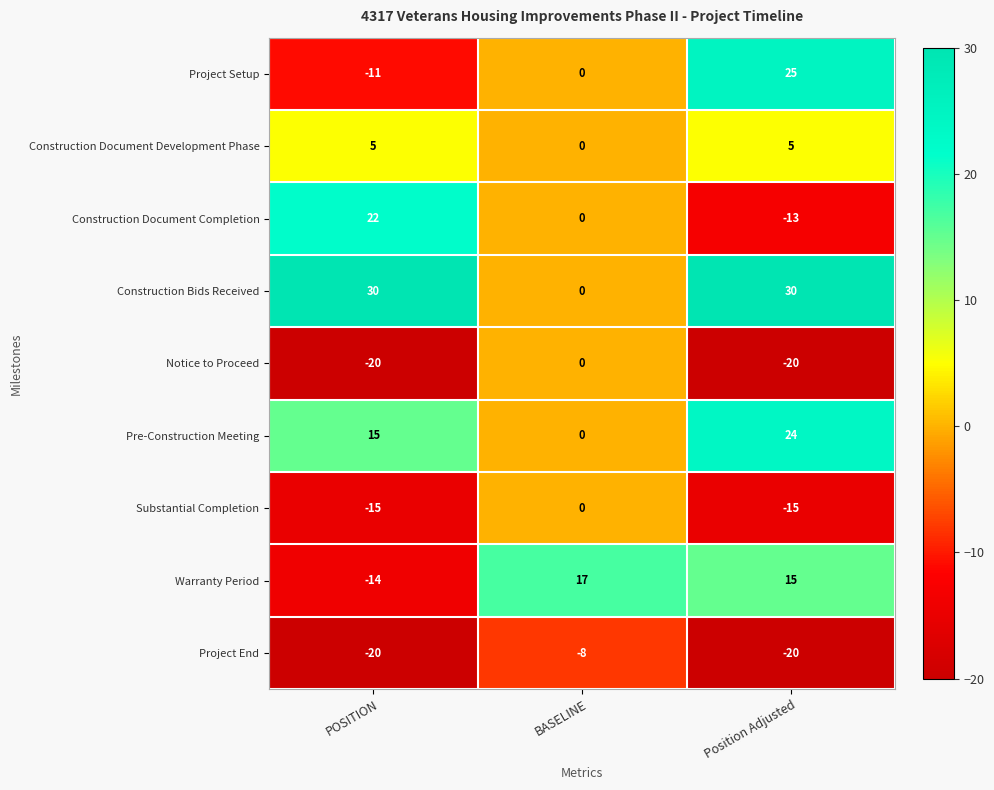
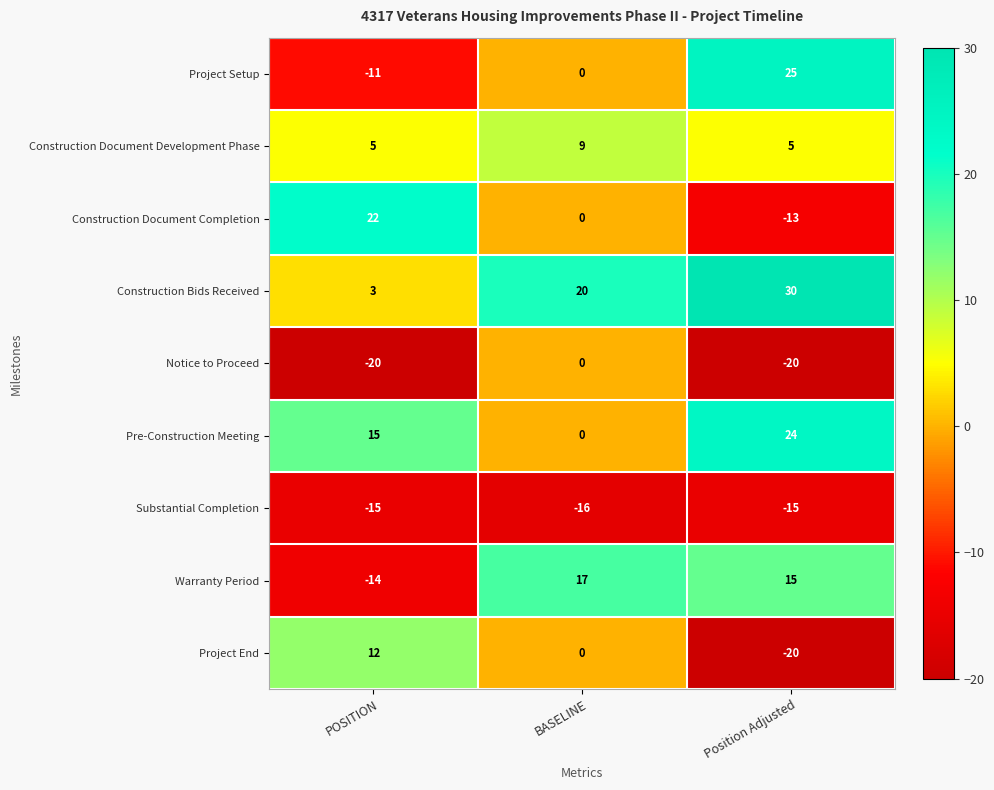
  {
    "Project Setup": {
      "POSITION": -11,
      "BASELINE": 0,
      "Position Adjusted": 25
    },
    "Construction Document Development Phase": {
      "POSITION": 5,
-     "BASELINE": 0,
+     "BASELINE": 9,
      "Position Adjusted": 5
    },
    "Construction Document Completion": {
      "POSITION": 22,
      "BASELINE": 0,
      "Position Adjusted": -13
    },
    "Construction Bids Received": {
-     "POSITION": 30,
-     "BASELINE": 0,
+     "POSITION": 3,
+     "BASELINE": 20,
      "Position Adjusted": 30
    },
    "Notice to Proceed": {
      "POSITION": -20,
      "BASELINE": 0,
      "Position Adjusted": -20
    },
    "Pre-Construction Meeting": {
      "POSITION": 15,
      "BASELINE": 0,
      "Position Adjusted": 24
    },
    "Substantial Completion": {
      "POSITION": -15,
-     "BASELINE": 0,
+     "BASELINE": -16,
      "Position Adjusted": -15
    },
    "Warranty Period": {
      "POSITION": -14,
      "BASELINE": 17,
      "Position Adjusted": 15
    },
    "Project End": {
-     "POSITION": -20,
-     "BASELINE": -8,
+     "POSITION": 12,
+     "BASELINE": 0,
      "Position Adjusted": -20
    }
  }
